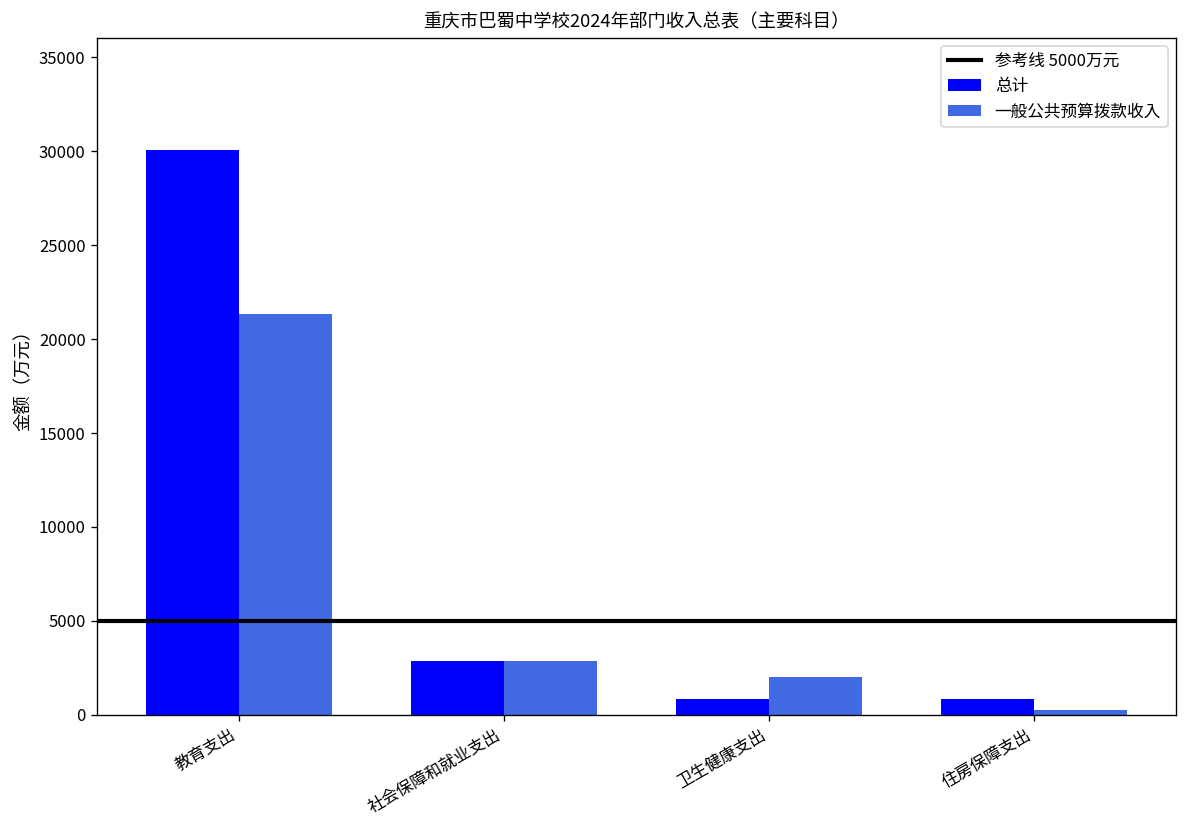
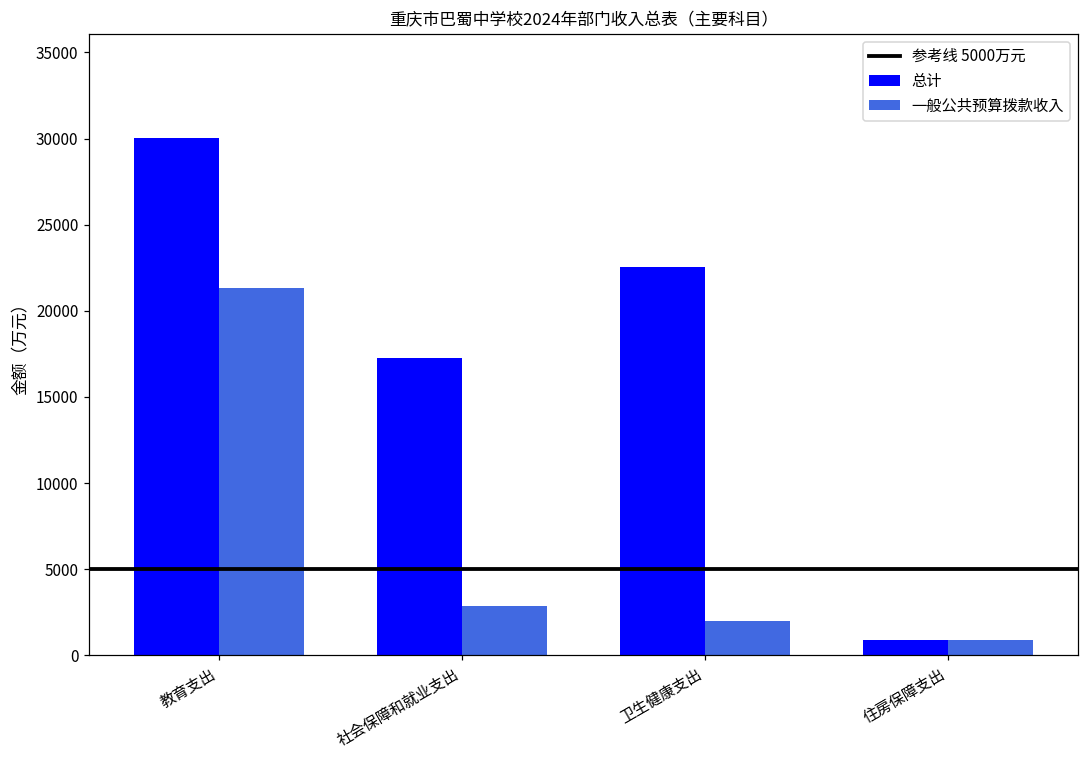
  {
    "总计": {
      "教育支出": 30000,
-     "社会保障和就业支出": 2900,
-     "卫生健康支出": 900,
+     "社会保障和就业支出": 17200,
+     "卫生健康支出": 22600,
      "住房保障支出": 900
    },
    "一般公共预算拨款收入": {
      "教育支出": 21300,
      "社会保障和就业支出": 2900,
      "卫生健康支出": 2000,
-     "住房保障支出": 300
+     "住房保障支出": 900
    }
  }
